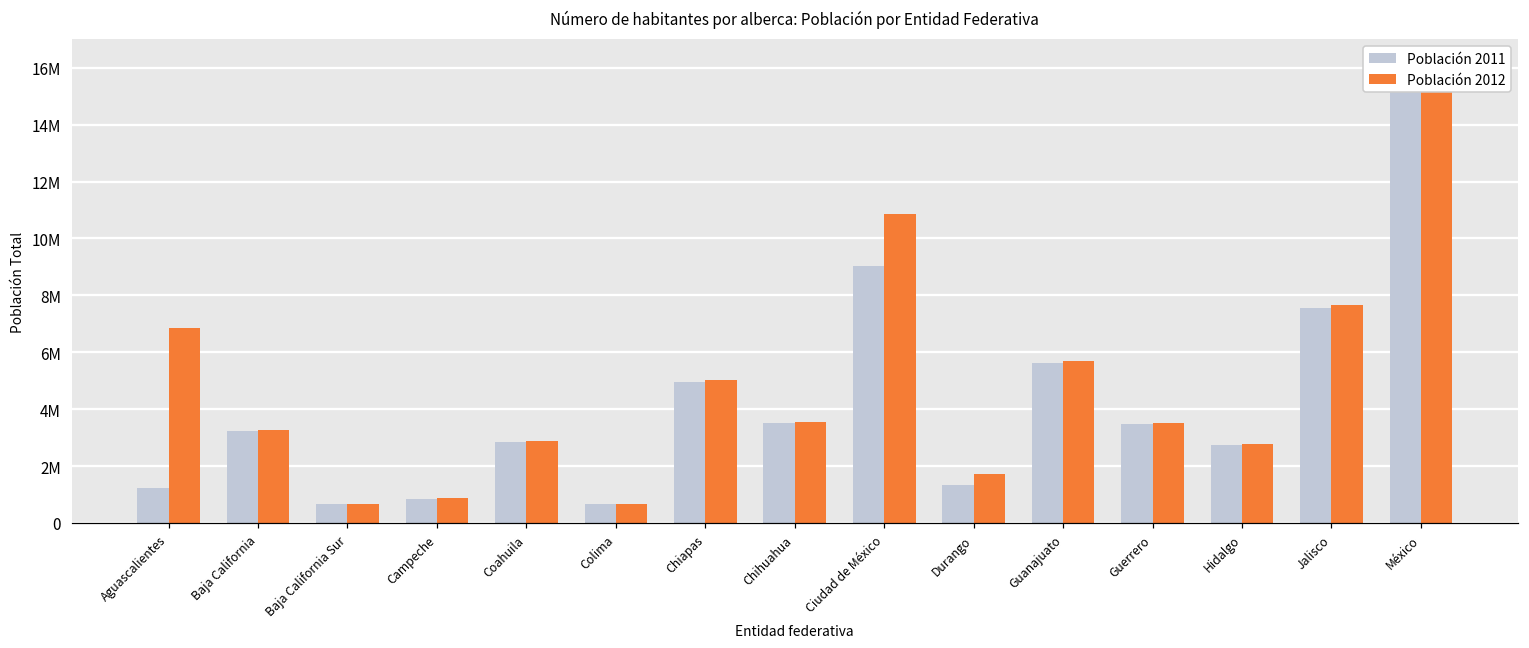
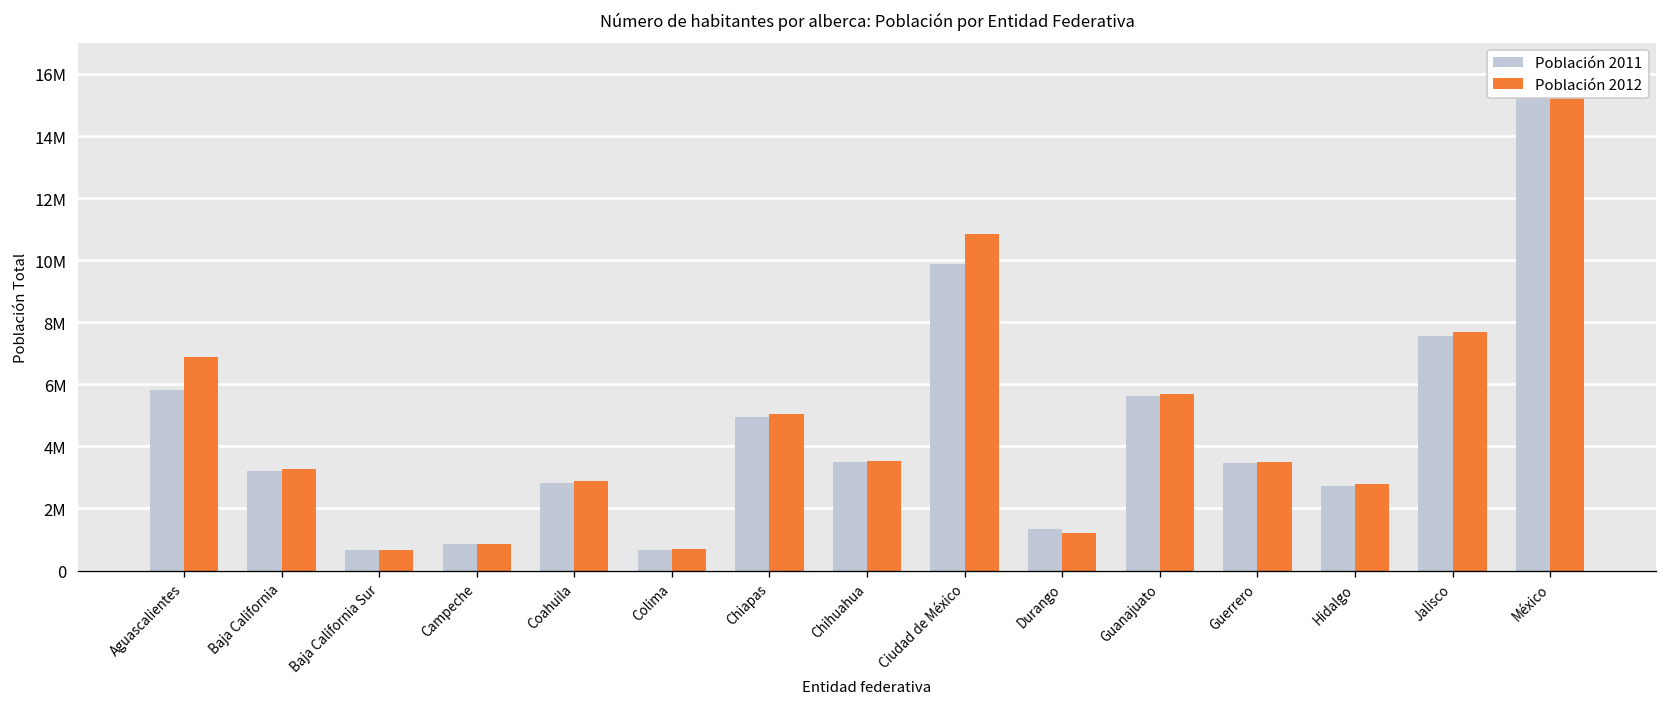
  {
    "Población 2011": {
-     "Aguascalientes": 1200000,
+     "Aguascalientes": 5800000,
      "Baja California": 3200000,
      "Baja California Sur": 700000,
      "Campeche": 800000,
      "Coahuila": 2800000,
      "Colima": 700000,
      "Chiapas": 4900000,
      "Chihuahua": 3500000,
-     "Ciudad de México": 9000000,
+     "Ciudad de México": 9900000,
      "Durango": 1300000,
      "Guanajuato": 5600000,
      "Guerrero": 3500000,
      "Hidalgo": 2700000,
      "Jalisco": 7600000
    },
    "Población 2012": {
      "Aguascalientes": 6900000,
      "Baja California": 3300000,
      "Baja California Sur": 700000,
      "Campeche": 900000,
      "Coahuila": 2900000,
      "Colima": 700000,
      "Chiapas": 5000000,
      "Chihuahua": 3500000,
      "Ciudad de México": 10800000,
-     "Durango": 1700000,
+     "Durango": 1200000,
      "Guanajuato": 5700000,
      "Guerrero": 3500000,
      "Hidalgo": 2800000,
      "Jalisco": 7700000
    }
  }
